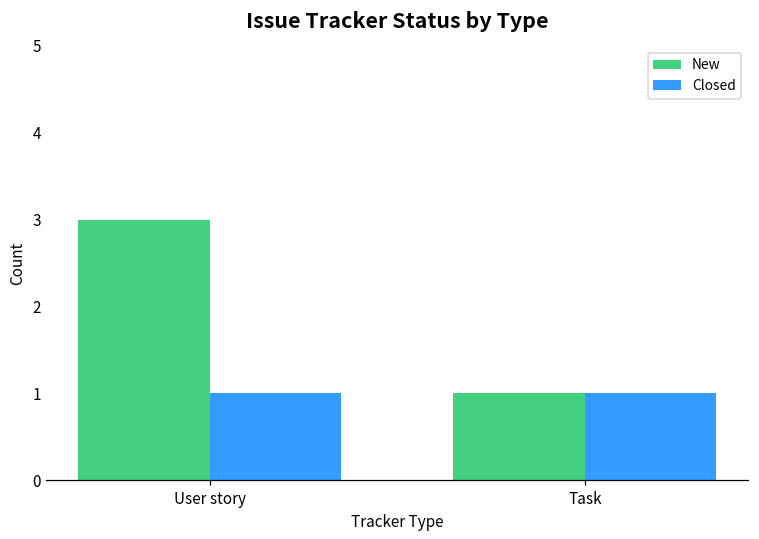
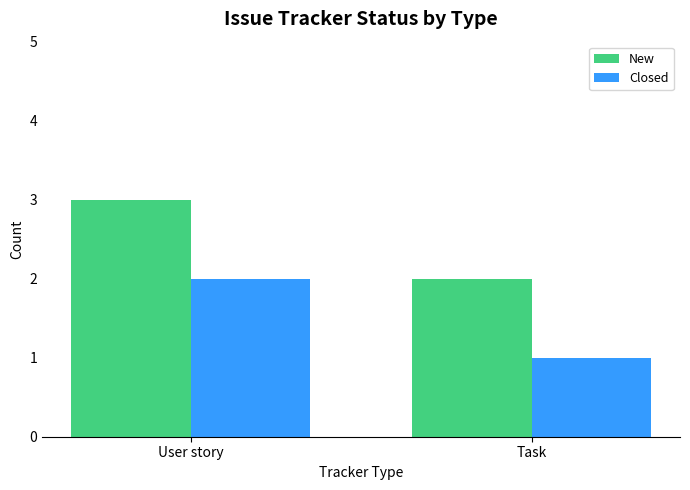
  {
    "New": {
      "User story": 3,
-     "Task": 1
+     "Task": 2
    },
    "Closed": {
-     "User story": 1,
+     "User story": 2,
      "Task": 1
    }
  }
